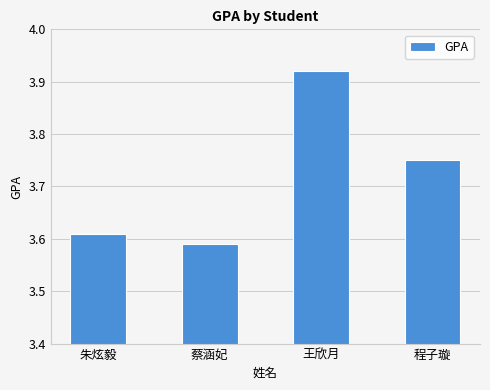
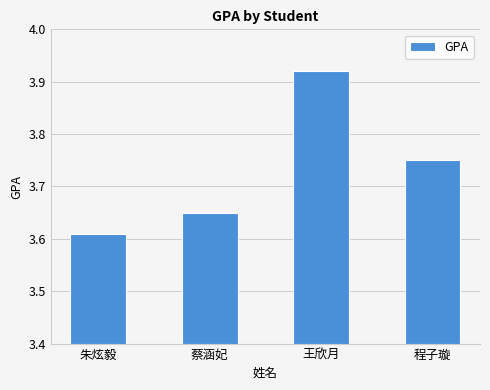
  {
    "朱炫毅": 3.61,
-   "蔡涵妃": 3.59,
+   "蔡涵妃": 3.65,
    "王欣月": 3.92,
    "程子璇": 3.75
  }
